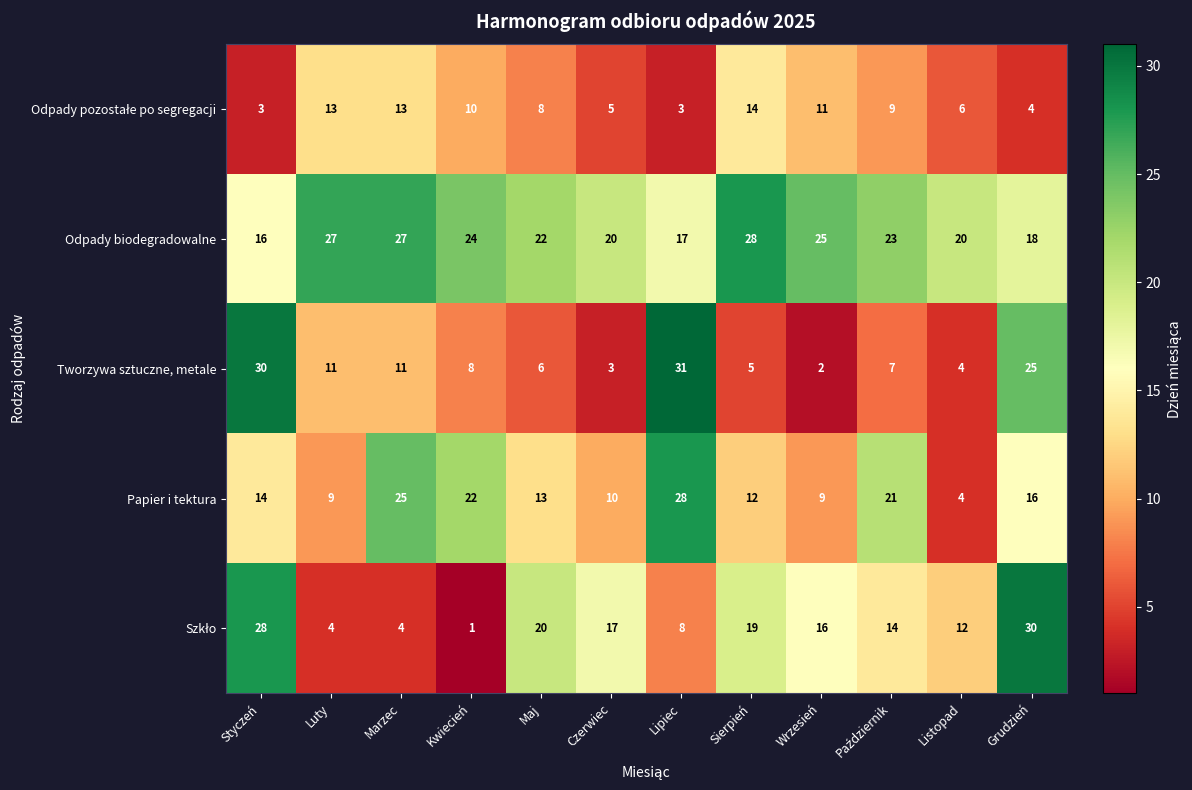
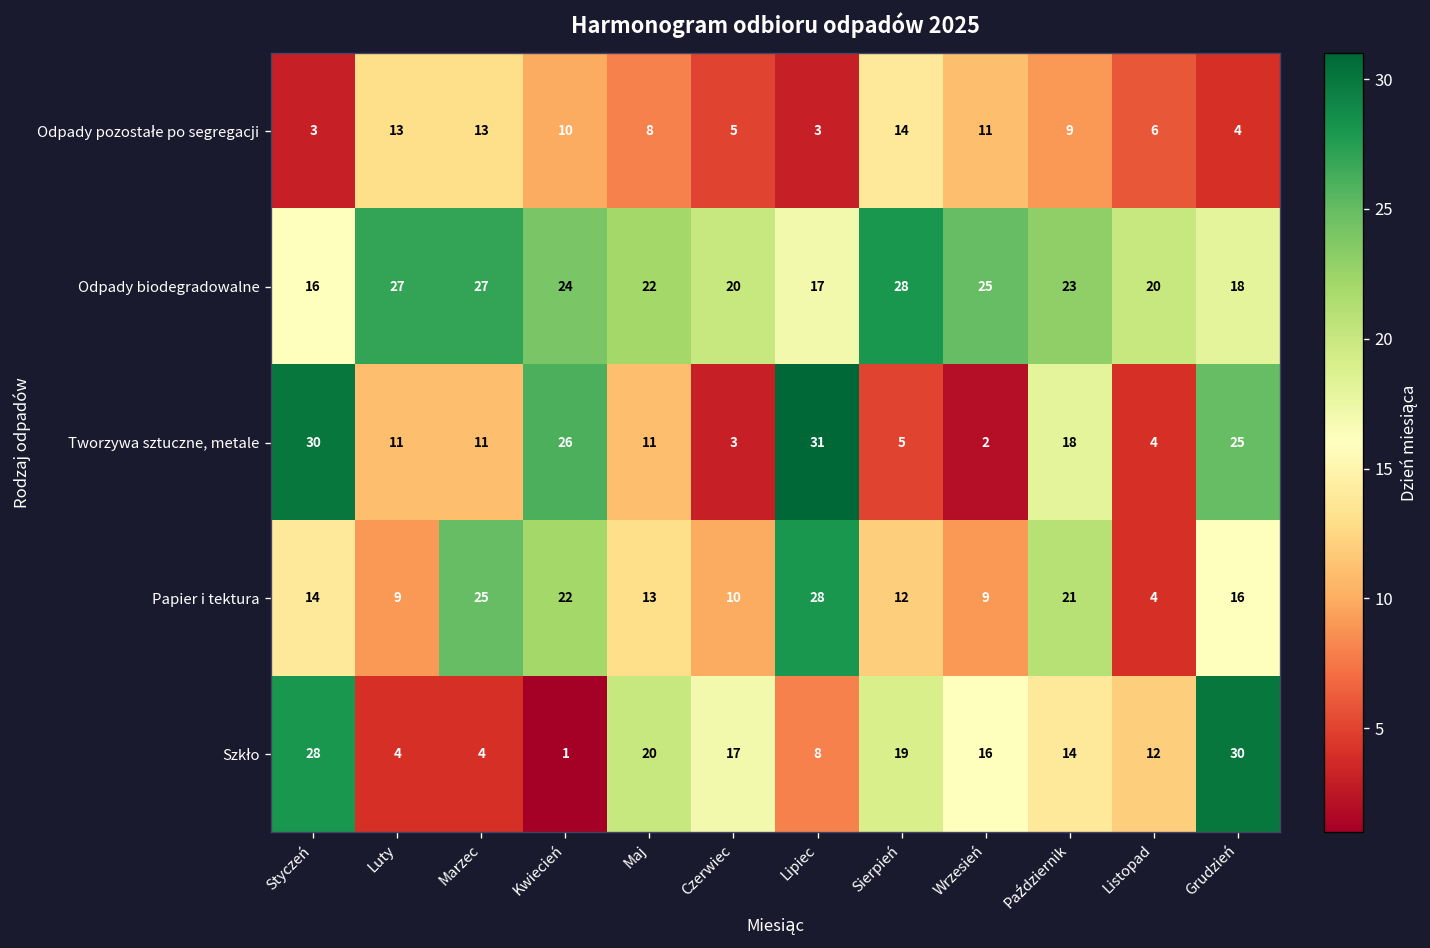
  {
    "Odpady pozostałe po segregacji": {
      "Styczeń": 3,
      "Luty": 13,
      "Marzec": 13,
      "Kwiecień": 10,
      "Maj": 8,
      "Czerwiec": 5,
      "Lipiec": 3,
      "Sierpień": 14,
      "Wrzesień": 11,
      "Październik": 9,
      "Listopad": 6,
      "Grudzień": 4
    },
    "Odpady biodegradowalne": {
      "Styczeń": 16,
      "Luty": 27,
      "Marzec": 27,
      "Kwiecień": 24,
      "Maj": 22,
      "Czerwiec": 20,
      "Lipiec": 17,
      "Sierpień": 28,
      "Wrzesień": 25,
      "Październik": 23,
      "Listopad": 20,
      "Grudzień": 18
    },
    "Tworzywa sztuczne, metale": {
      "Styczeń": 30,
      "Luty": 11,
      "Marzec": 11,
-     "Kwiecień": 8,
-     "Maj": 6,
+     "Kwiecień": 26,
+     "Maj": 11,
      "Czerwiec": 3,
      "Lipiec": 31,
      "Sierpień": 5,
      "Wrzesień": 2,
-     "Październik": 7,
+     "Październik": 18,
      "Listopad": 4,
      "Grudzień": 25
    },
    "Papier i tektura": {
      "Styczeń": 14,
      "Luty": 9,
      "Marzec": 25,
      "Kwiecień": 22,
      "Maj": 13,
      "Czerwiec": 10,
      "Lipiec": 28,
      "Sierpień": 12,
      "Wrzesień": 9,
      "Październik": 21,
      "Listopad": 4,
      "Grudzień": 16
    },
    "Szkło": {
      "Styczeń": 28,
      "Luty": 4,
      "Marzec": 4,
      "Kwiecień": 1,
      "Maj": 20,
      "Czerwiec": 17,
      "Lipiec": 8,
      "Sierpień": 19,
      "Wrzesień": 16,
      "Październik": 14,
      "Listopad": 12,
      "Grudzień": 30
    }
  }
